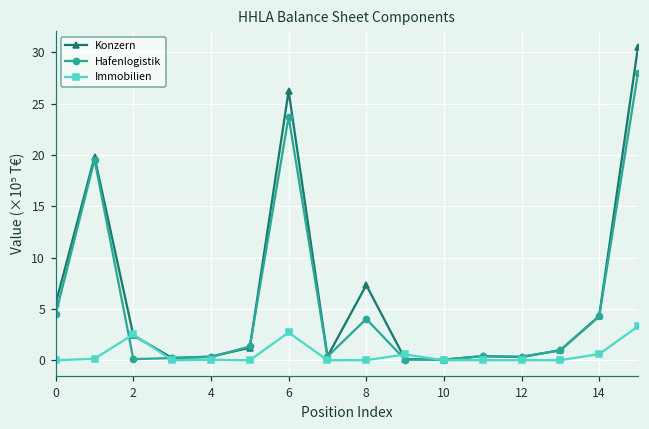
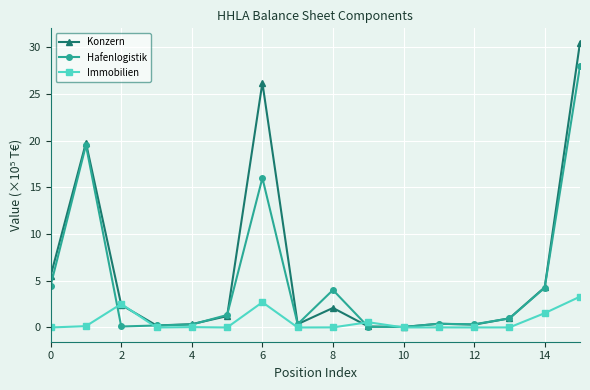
  {
    "Konzern": {
      "0": 6,
      "6": 26,
-     "8": 7
+     "8": 2
    },
    "Hafenlogistik": {
      "0": 4,
      "2": 0,
-     "6": 24,
+     "6": 16,
      "8": 4
    },
    "Immobilien": {
      "0": 0,
      "4": 0,
      "6": 3,
      "8": 0,
      "12": 0,
-     "14": 1
+     "14": 2
    }
  }
